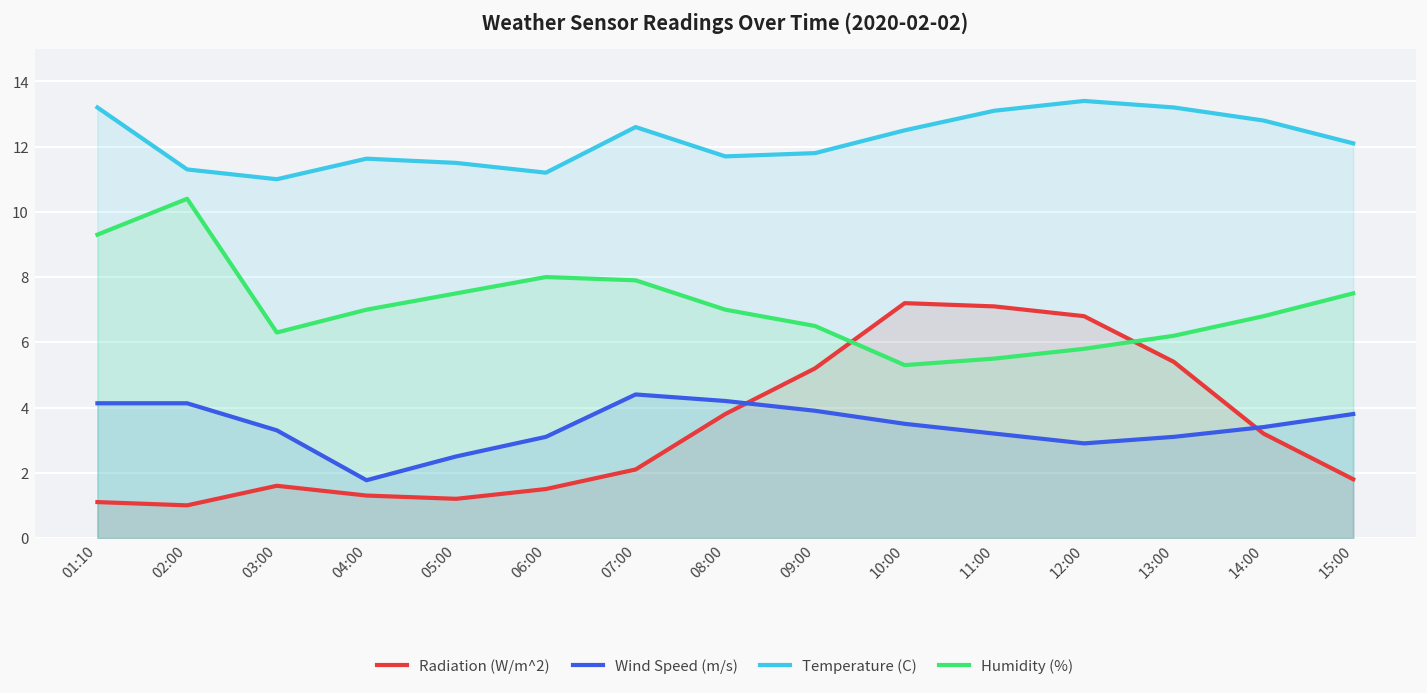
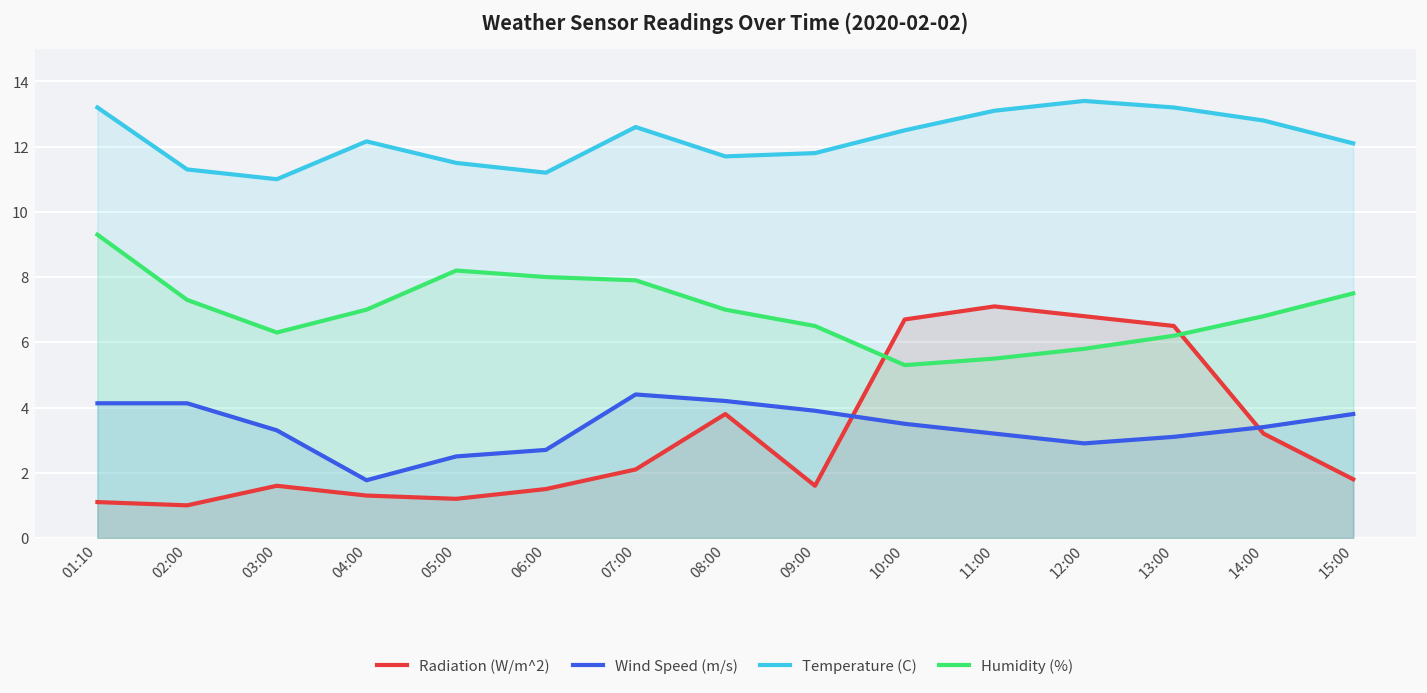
  {
    "Radiation (W/m^2)": {
      "01:10": 1.1,
      "02:00": 1.0,
      "03:00": 1.6,
      "04:00": 1.3,
      "05:00": 1.2,
      "06:00": 1.5,
      "07:00": 2.1,
      "08:00": 3.8,
-     "09:00": 5.2,
-     "10:00": 7.2,
+     "09:00": 1.6,
+     "10:00": 6.7,
      "11:00": 7.1,
      "12:00": 6.8,
-     "13:00": 5.4,
+     "13:00": 6.5,
      "14:00": 3.2,
      "15:00": 1.8
    },
    "Wind Speed (m/s)": {
      "01:10": 4.1,
      "02:00": 4.1,
      "03:00": 3.3,
      "04:00": 1.8,
      "05:00": 2.5,
-     "06:00": 3.1,
+     "06:00": 2.7,
      "07:00": 4.4,
      "08:00": 4.2,
      "09:00": 3.9,
      "10:00": 3.5,
      "11:00": 3.2,
      "12:00": 2.9,
      "13:00": 3.1,
      "14:00": 3.4,
      "15:00": 3.8
    },
    "Temperature (C)": {
      "01:10": 13.2,
      "02:00": 11.3,
      "03:00": 11.0,
-     "04:00": 11.6,
+     "04:00": 12.2,
      "05:00": 11.5,
      "06:00": 11.2,
      "07:00": 12.6,
      "08:00": 11.7,
      "09:00": 11.8,
      "10:00": 12.5,
      "11:00": 13.1,
      "12:00": 13.4,
      "13:00": 13.2,
      "14:00": 12.8,
      "15:00": 12.1
    },
    "Humidity (%)": {
      "01:10": 9.3,
-     "02:00": 10.4,
+     "02:00": 7.3,
      "03:00": 6.3,
      "04:00": 7.0,
-     "05:00": 7.5,
+     "05:00": 8.2,
      "06:00": 8.0,
      "07:00": 7.9,
      "08:00": 7.0,
      "09:00": 6.5,
      "10:00": 5.3,
      "11:00": 5.5,
      "12:00": 5.8,
      "13:00": 6.2,
      "14:00": 6.8,
      "15:00": 7.5
    }
  }
